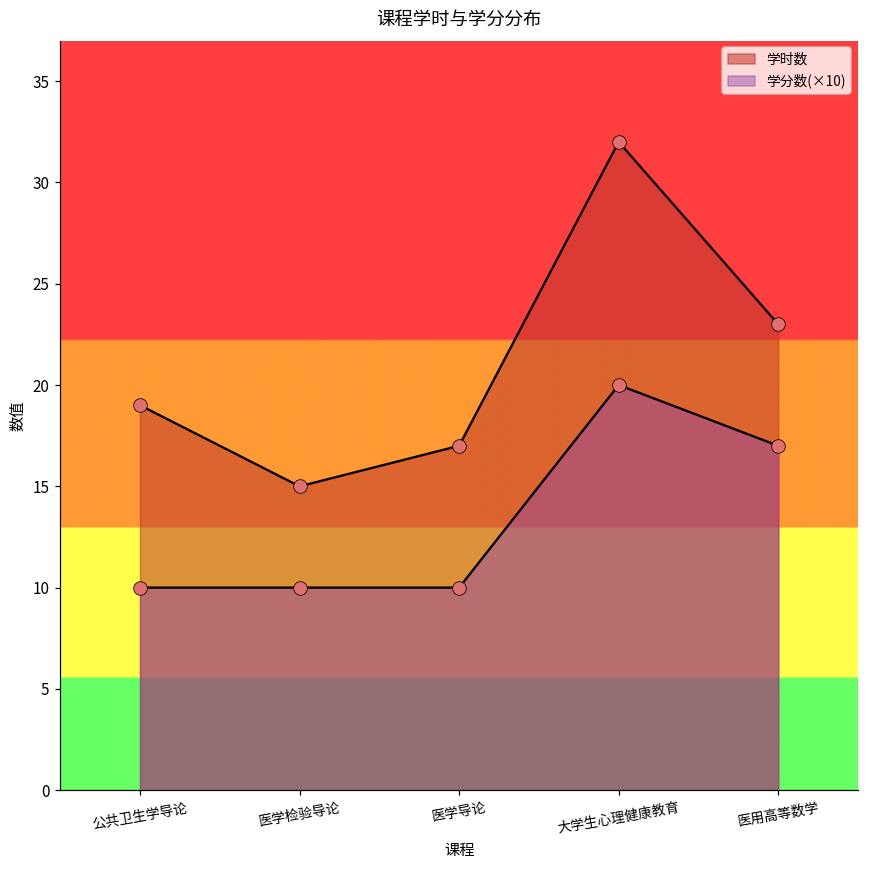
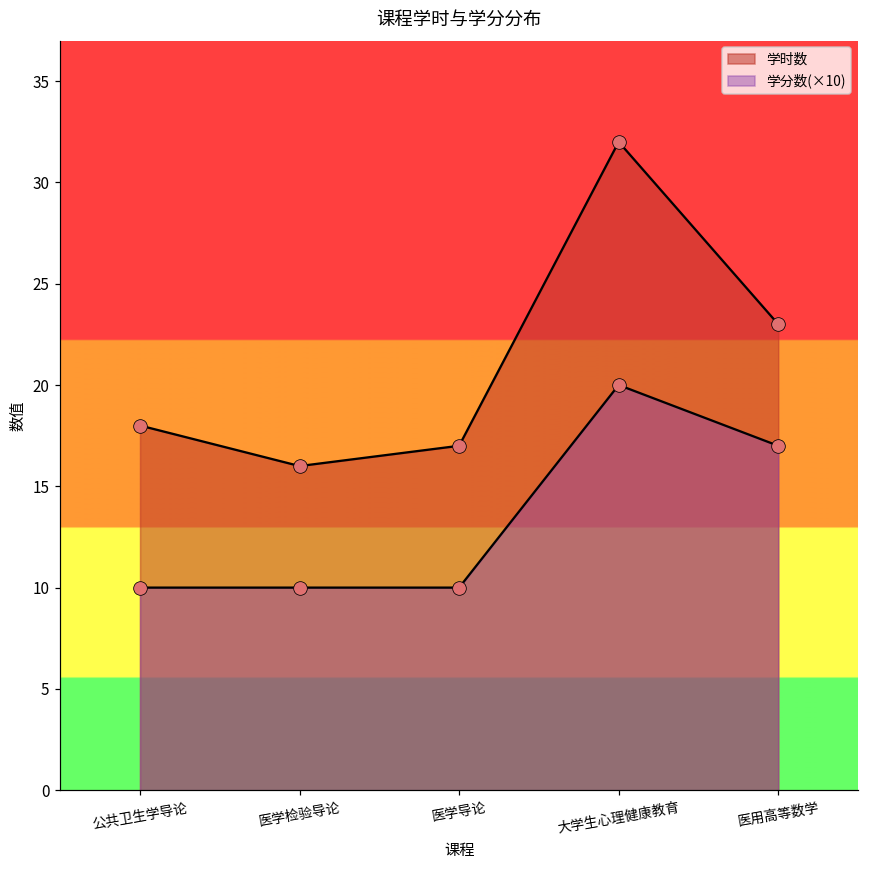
  {
    "学时数": {
-     "公共卫生学导论": 19,
-     "医学检验导论": 15,
+     "公共卫生学导论": 18,
+     "医学检验导论": 16,
      "医学导论": 17,
      "大学生心理健康教育": 32,
      "医用高等数学": 23
    },
    "学分数(×10)": {
      "公共卫生学导论": 10,
      "医学检验导论": 10,
      "医学导论": 10,
      "大学生心理健康教育": 20,
      "医用高等数学": 17
    }
  }
